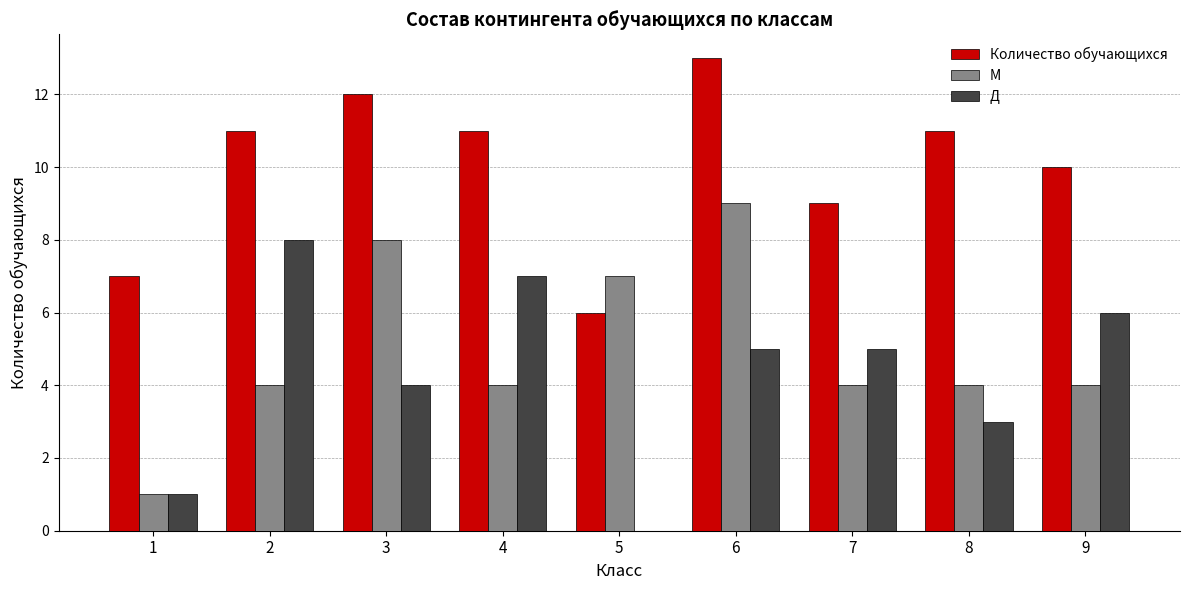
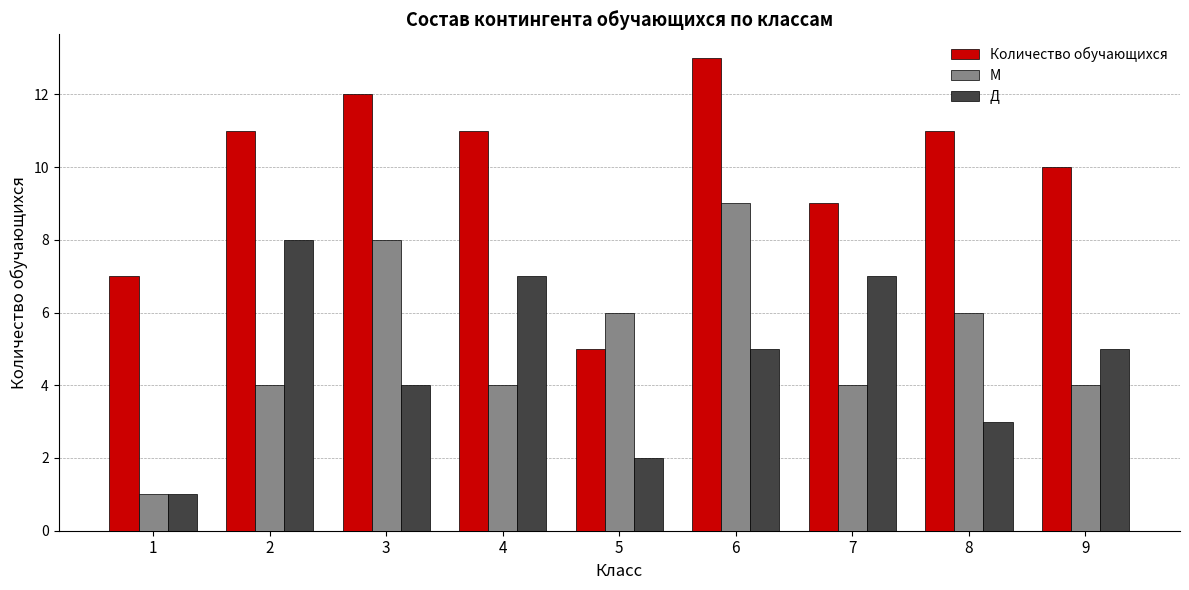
  {
    "Количество обучающихся": {
      "1": 7,
      "2": 11,
      "3": 12,
      "4": 11,
-     "5": 6,
+     "5": 5,
      "6": 13,
      "7": 9,
      "8": 11,
      "9": 10
    },
    "М": {
      "1": 1,
      "2": 4,
      "3": 8,
      "4": 4,
-     "5": 7,
+     "5": 6,
      "6": 9,
      "7": 4,
-     "8": 4,
+     "8": 6,
      "9": 4
    },
    "Д": {
      "1": 1,
      "2": 8,
      "3": 4,
      "4": 7,
-     "5": 0,
+     "5": 2,
      "6": 5,
-     "7": 5,
+     "7": 7,
      "8": 3,
-     "9": 6
+     "9": 5
    }
  }
